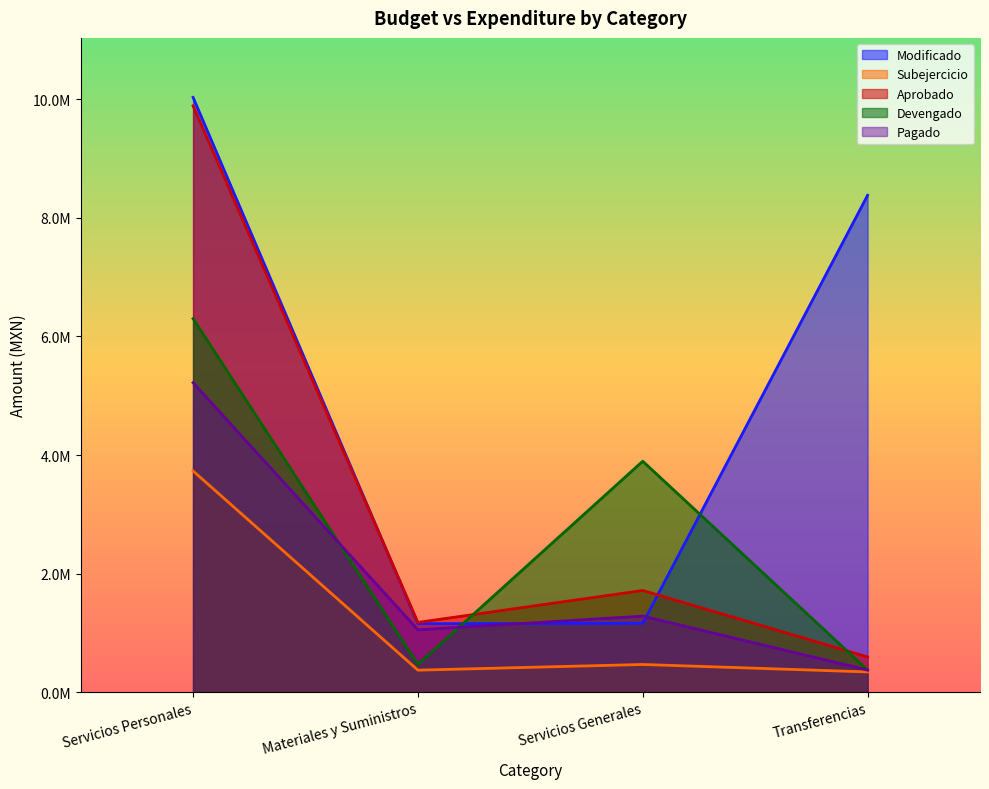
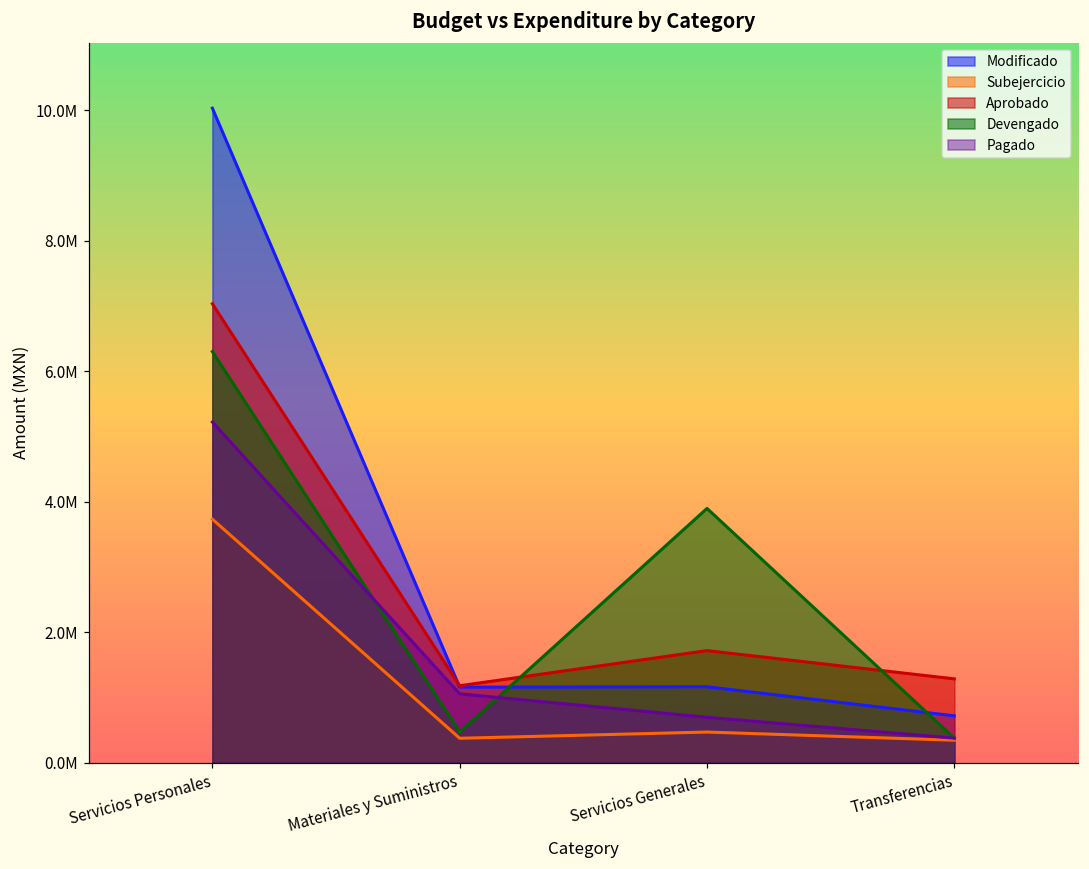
  {
    "Modificado": {
      "Servicios Personales": 10000000,
      "Servicios Generales": 1200000,
-     "Transferencias": 8400000
+     "Transferencias": 700000
    },
    "Subejercicio": {
      "Servicios Personales": 3700000,
      "Materiales y Suministros": 400000,
      "Servicios Generales": 500000
    },
    "Aprobado": {
-     "Servicios Personales": 9900000,
+     "Servicios Personales": 7000000,
      "Servicios Generales": 1700000,
-     "Transferencias": 600000
+     "Transferencias": 1300000
    },
    "Devengado": {
      "Servicios Personales": 6300000,
      "Materiales y Suministros": 500000,
      "Servicios Generales": 3900000
    },
    "Pagado": {
      "Servicios Personales": 5200000,
      "Materiales y Suministros": 1100000,
-     "Servicios Generales": 1300000
+     "Servicios Generales": 700000
    }
  }
